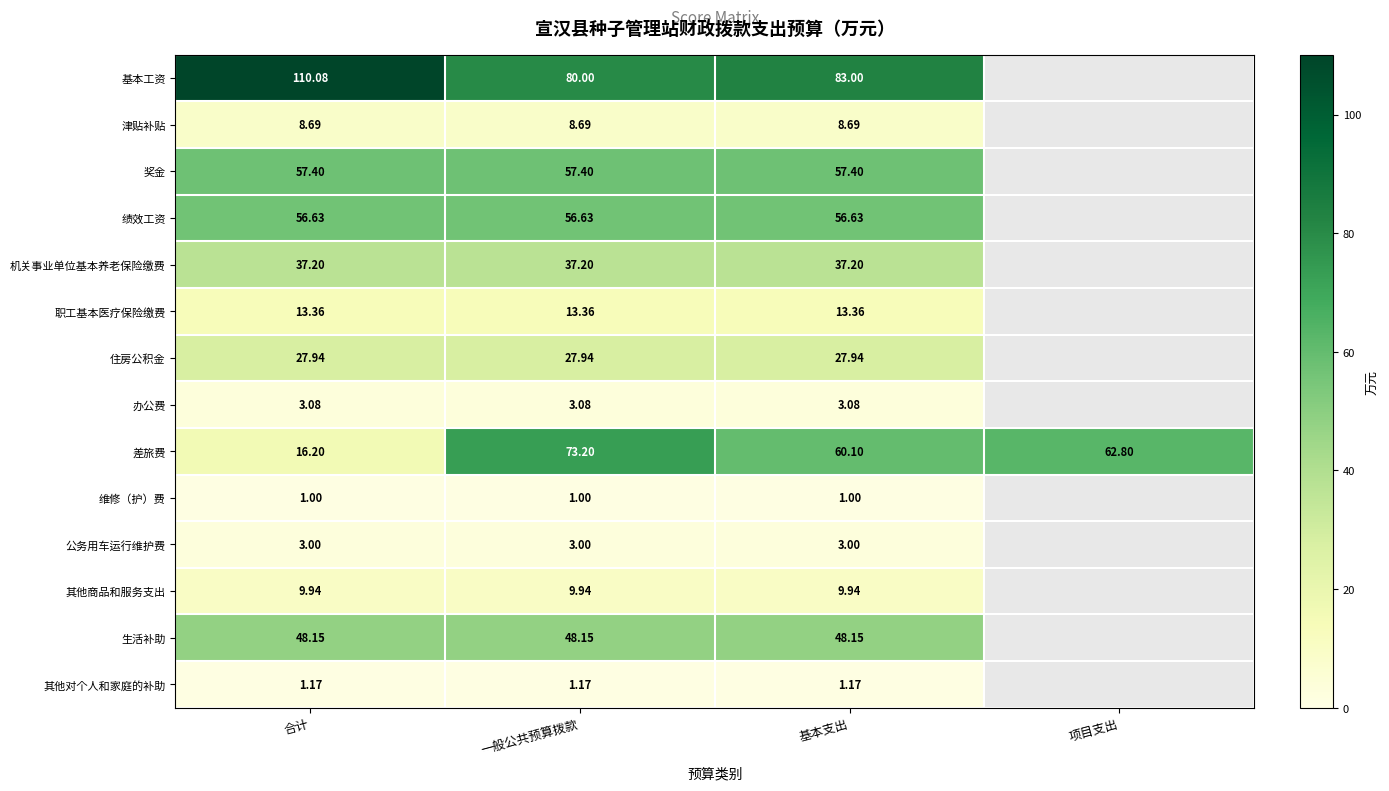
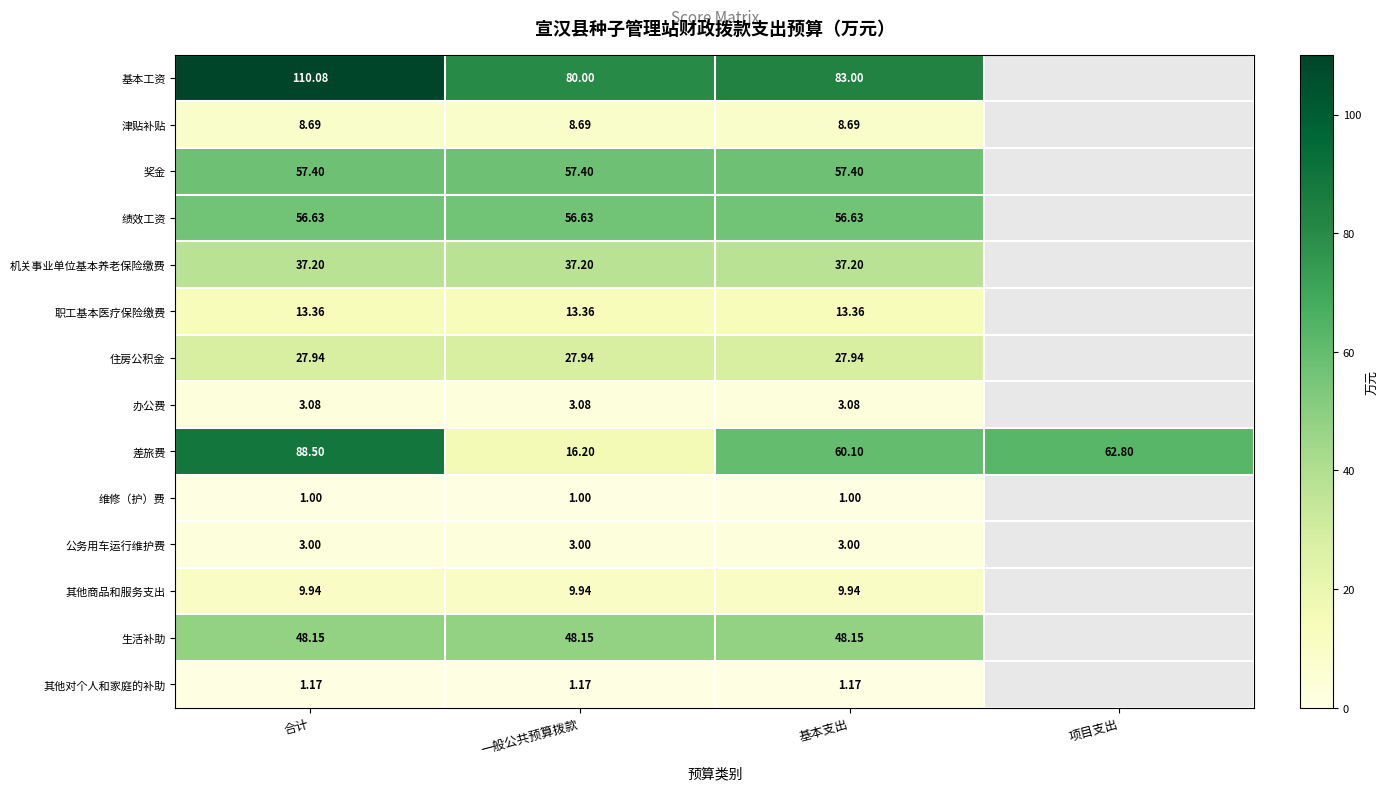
  {
    "基本工资": {
      "合计": 110.08,
      "一般公共预算拨款": 80.00,
      "基本支出": 83.00
    },
    "津贴补贴": {
      "合计": 8.69,
      "一般公共预算拨款": 8.69,
      "基本支出": 8.69
    },
    "奖金": {
      "合计": 57.40,
      "一般公共预算拨款": 57.40,
      "基本支出": 57.40
    },
    "绩效工资": {
      "合计": 56.63,
      "一般公共预算拨款": 56.63,
      "基本支出": 56.63
    },
    "机关事业单位基本养老保险缴费": {
      "合计": 37.20,
      "一般公共预算拨款": 37.20,
      "基本支出": 37.20
    },
    "职工基本医疗保险缴费": {
      "合计": 13.36,
      "一般公共预算拨款": 13.36,
      "基本支出": 13.36
    },
    "住房公积金": {
      "合计": 27.94,
      "一般公共预算拨款": 27.94,
      "基本支出": 27.94
    },
    "办公费": {
      "合计": 3.08,
      "一般公共预算拨款": 3.08,
      "基本支出": 3.08
    },
    "差旅费": {
-     "合计": 16.20,
-     "一般公共预算拨款": 73.20,
+     "合计": 88.50,
+     "一般公共预算拨款": 16.20,
      "基本支出": 60.10,
      "项目支出": 62.80
    },
    "维修（护）费": {
      "合计": 1.00,
      "一般公共预算拨款": 1.00,
      "基本支出": 1.00
    },
    "公务用车运行维护费": {
      "合计": 3.00,
      "一般公共预算拨款": 3.00,
      "基本支出": 3.00
    },
    "其他商品和服务支出": {
      "合计": 9.94,
      "一般公共预算拨款": 9.94,
      "基本支出": 9.94
    },
    "生活补助": {
      "合计": 48.15,
      "一般公共预算拨款": 48.15,
      "基本支出": 48.15
    },
    "其他对个人和家庭的补助": {
      "合计": 1.17,
      "一般公共预算拨款": 1.17,
      "基本支出": 1.17
    }
  }
